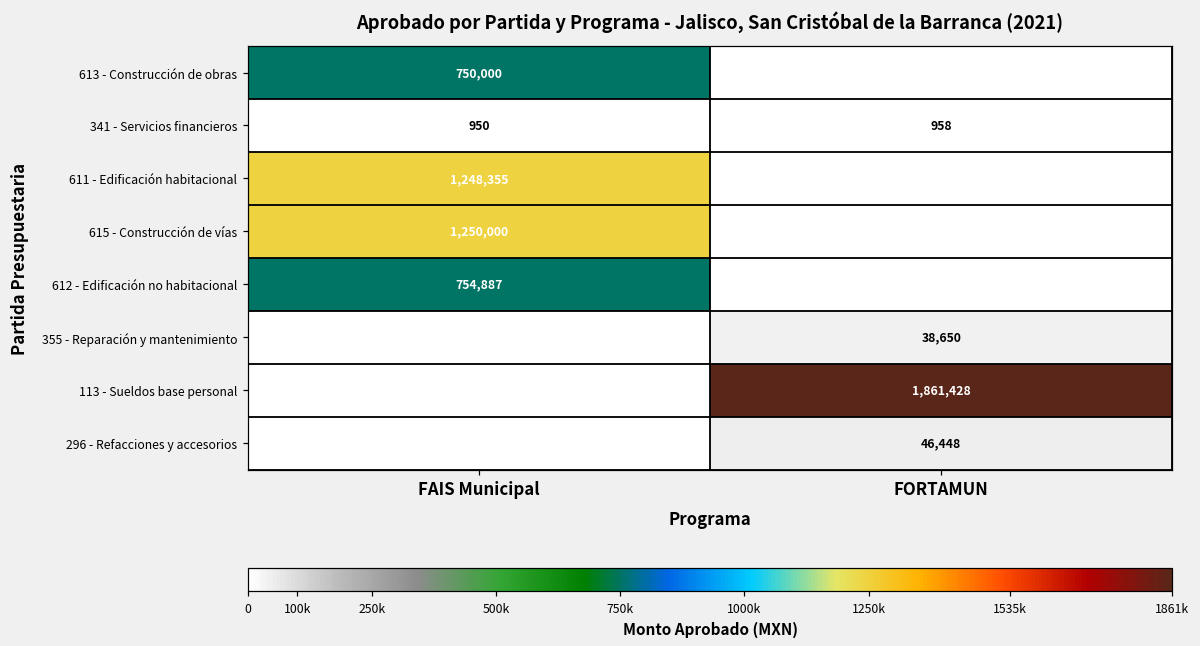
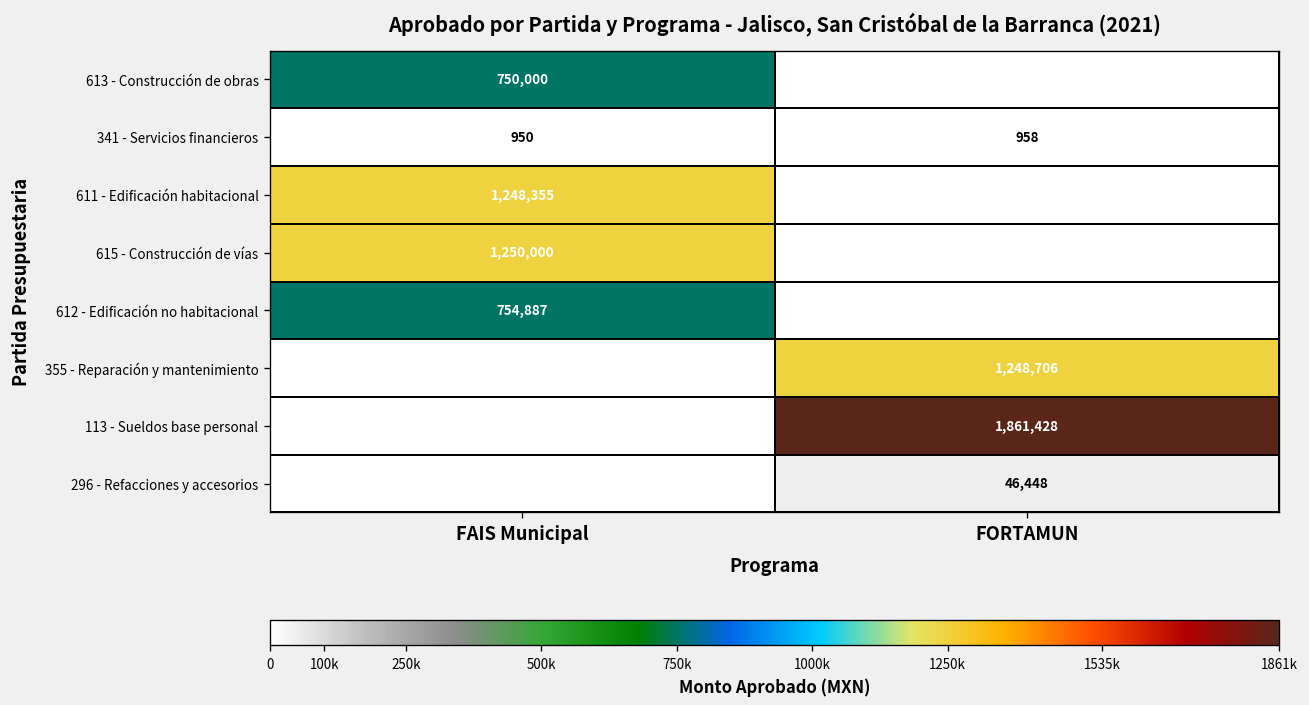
  {
    "613 - Construcción de obras": {
      "FAIS Municipal": "750,000"
    },
    "341 - Servicios financieros": {
      "FAIS Municipal": "950",
      "FORTAMUN": "958"
    },
    "611 - Edificación habitacional": {
      "FAIS Municipal": "1,248,355"
    },
    "615 - Construcción de vías": {
      "FAIS Municipal": "1,250,000"
    },
    "612 - Edificación no habitacional": {
      "FAIS Municipal": "754,887"
    },
    "355 - Reparación y mantenimiento": {
-     "FORTAMUN": "38,650"
+     "FORTAMUN": "1,248,706"
    },
    "113 - Sueldos base personal": {
      "FORTAMUN": "1,861,428"
    },
    "296 - Refacciones y accesorios": {
      "FORTAMUN": "46,448"
    }
  }
